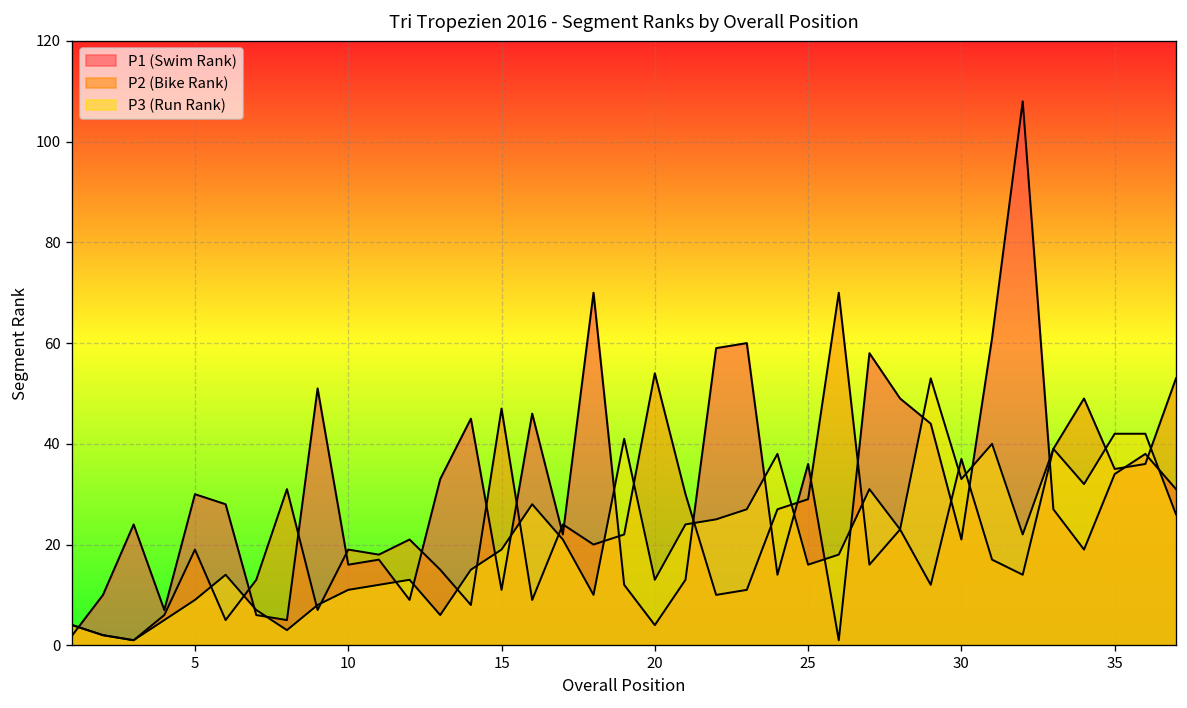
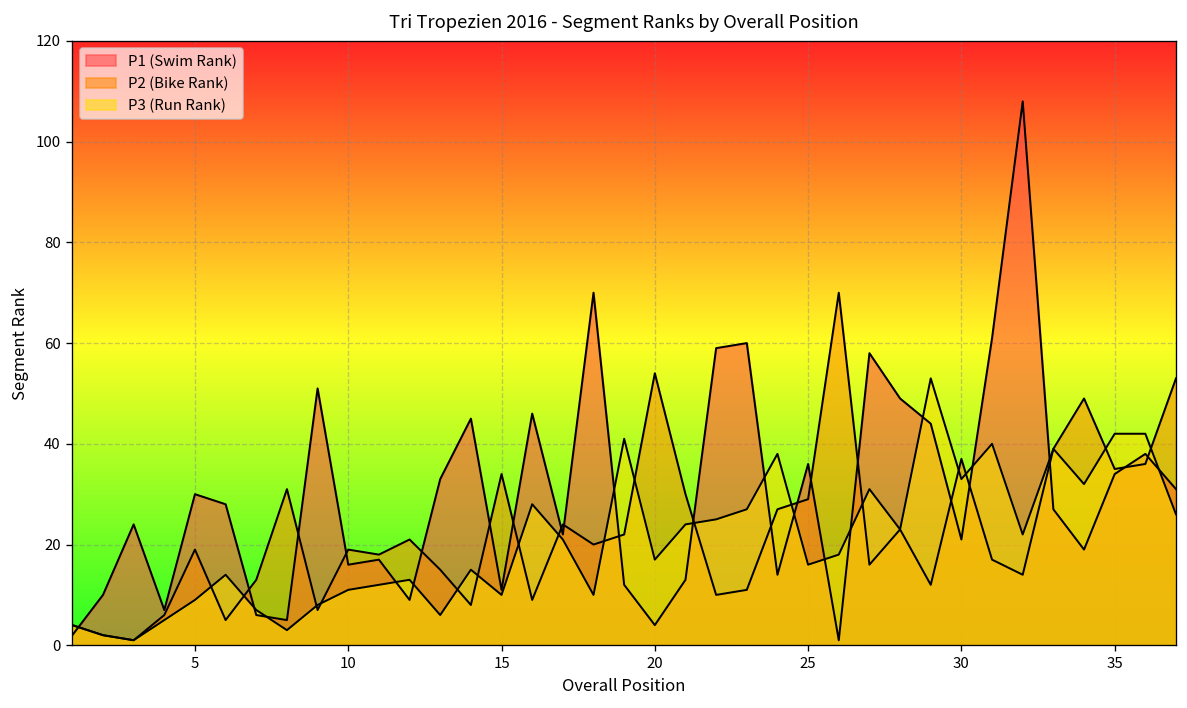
  {
    "P1 (Swim Rank)": {
      "5": 30,
      "10": 16,
      "15": 11,
      "20": 4,
      "25": 36,
      "30": 21,
      "35": 34
    },
    "P2 (Bike Rank)": {
      "5": 19,
      "10": 19,
-     "15": 47,
+     "15": 34,
      "20": 54,
      "25": 29,
      "30": 37,
      "35": 35
    },
    "P3 (Run Rank)": {
      "5": 9,
      "10": 11,
-     "15": 19,
-     "20": 13,
+     "15": 10,
+     "20": 17,
      "25": 16,
      "30": 33,
      "35": 42
    }
  }
